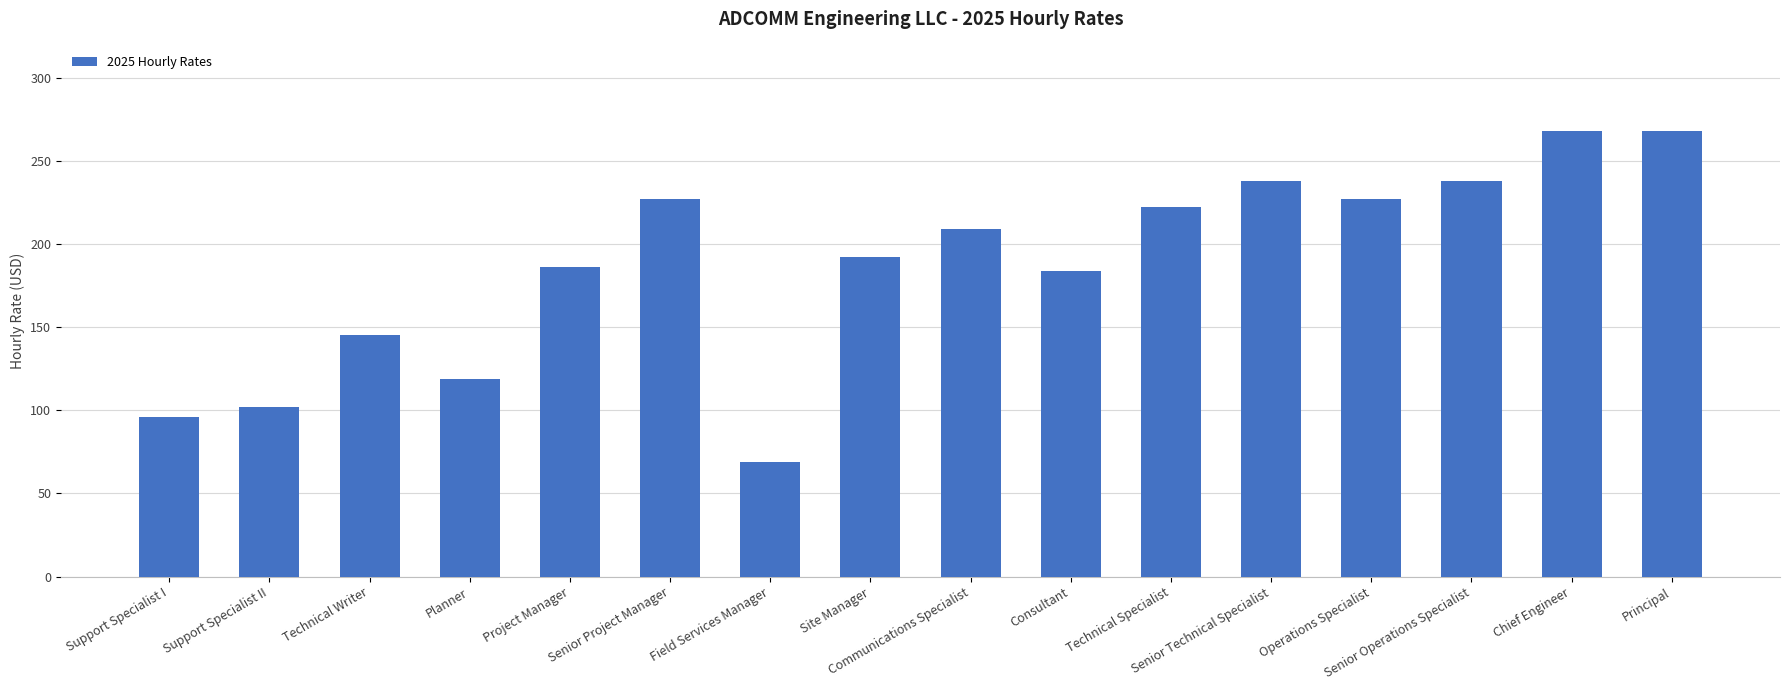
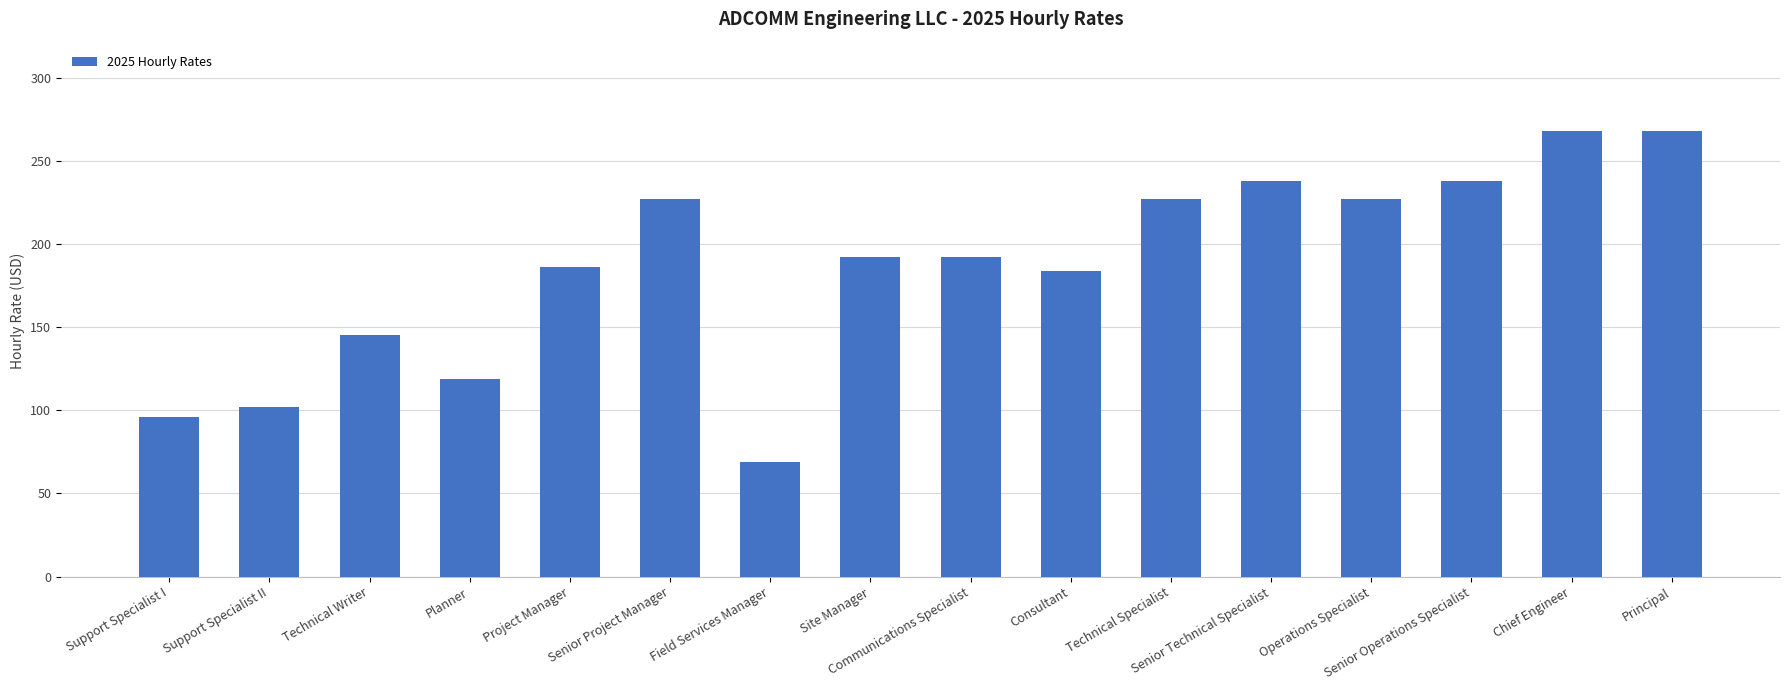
  {
    "Support Specialist I": 96,
    "Support Specialist II": 102,
    "Technical Writer": 145,
    "Planner": 119,
    "Project Manager": 186,
    "Senior Project Manager": 227,
    "Field Services Manager": 69,
    "Site Manager": 192,
-   "Communications Specialist": 209,
+   "Communications Specialist": 192,
    "Consultant": 184,
-   "Technical Specialist": 222,
+   "Technical Specialist": 227,
    "Senior Technical Specialist": 238,
    "Operations Specialist": 227,
    "Senior Operations Specialist": 238,
    "Chief Engineer": 268,
    "Principal": 268
  }
